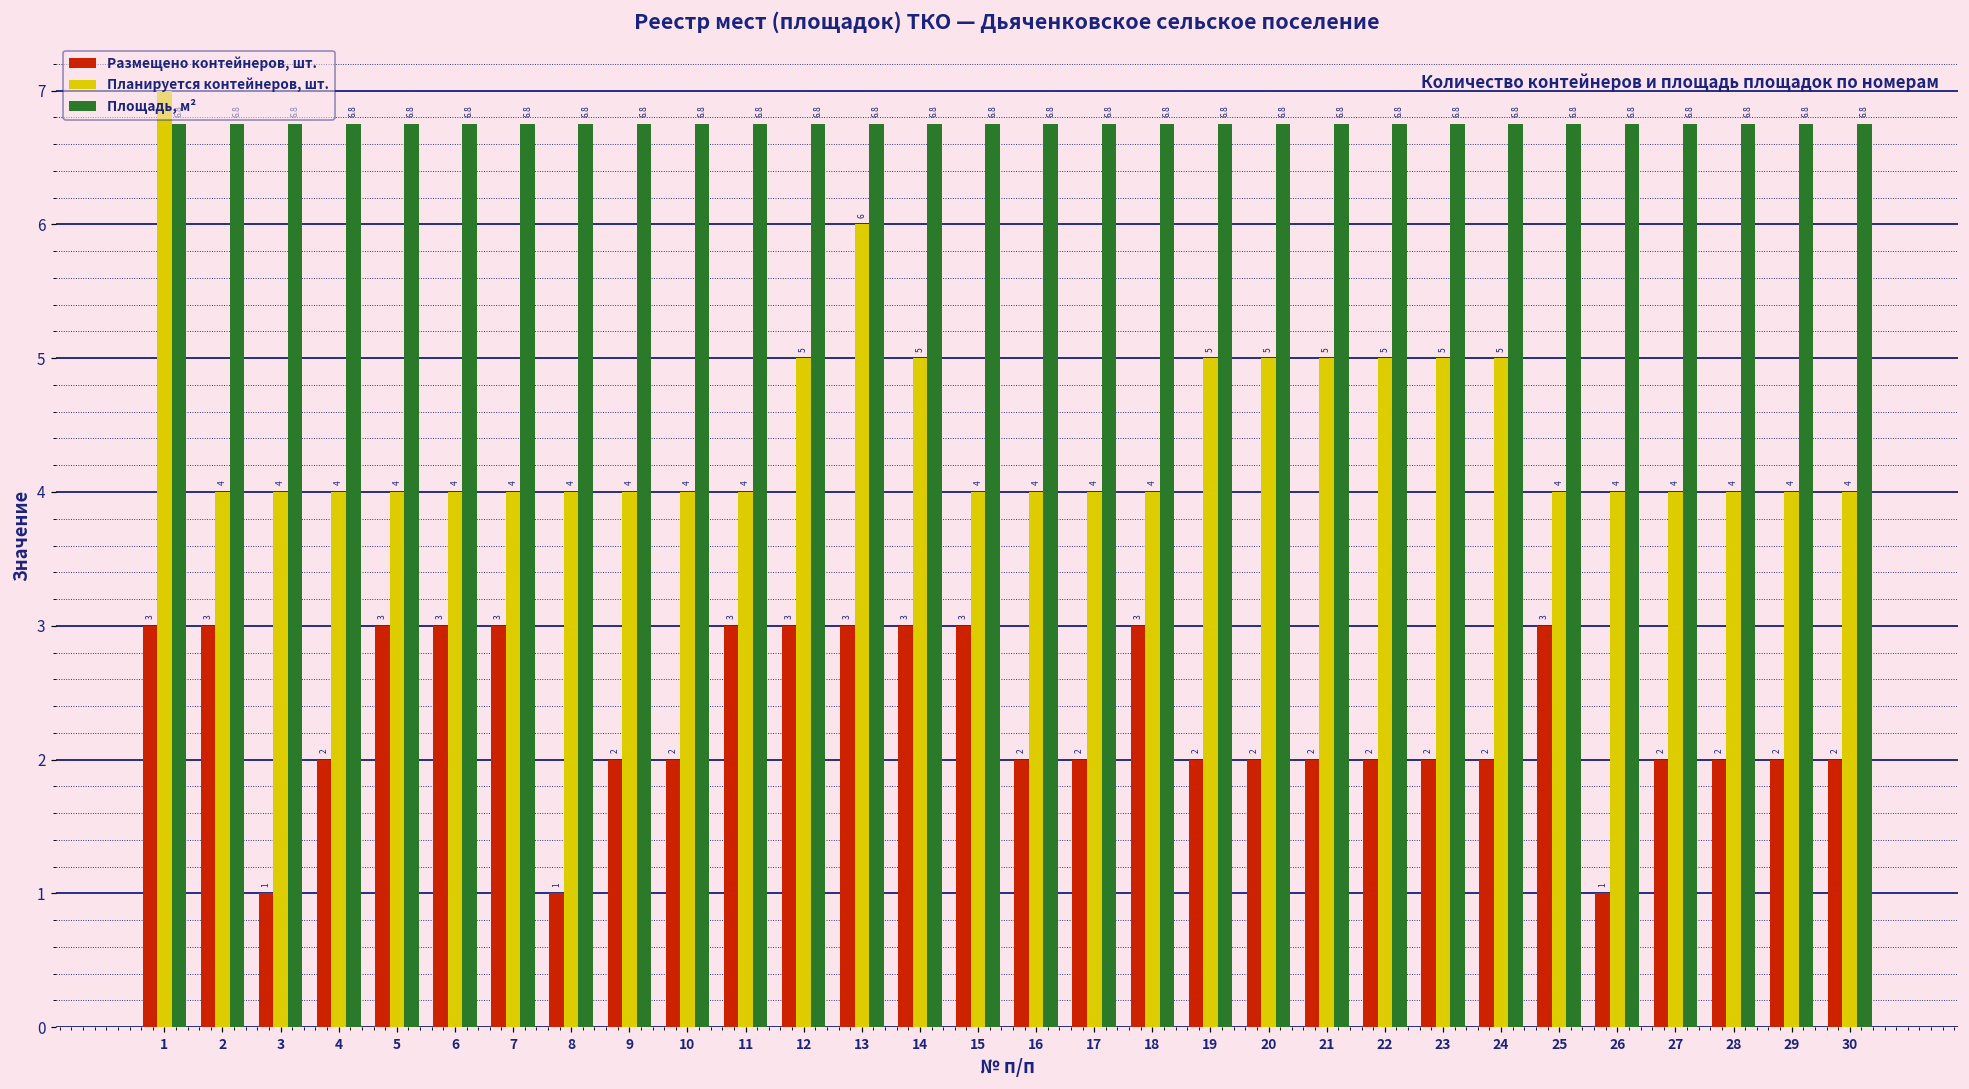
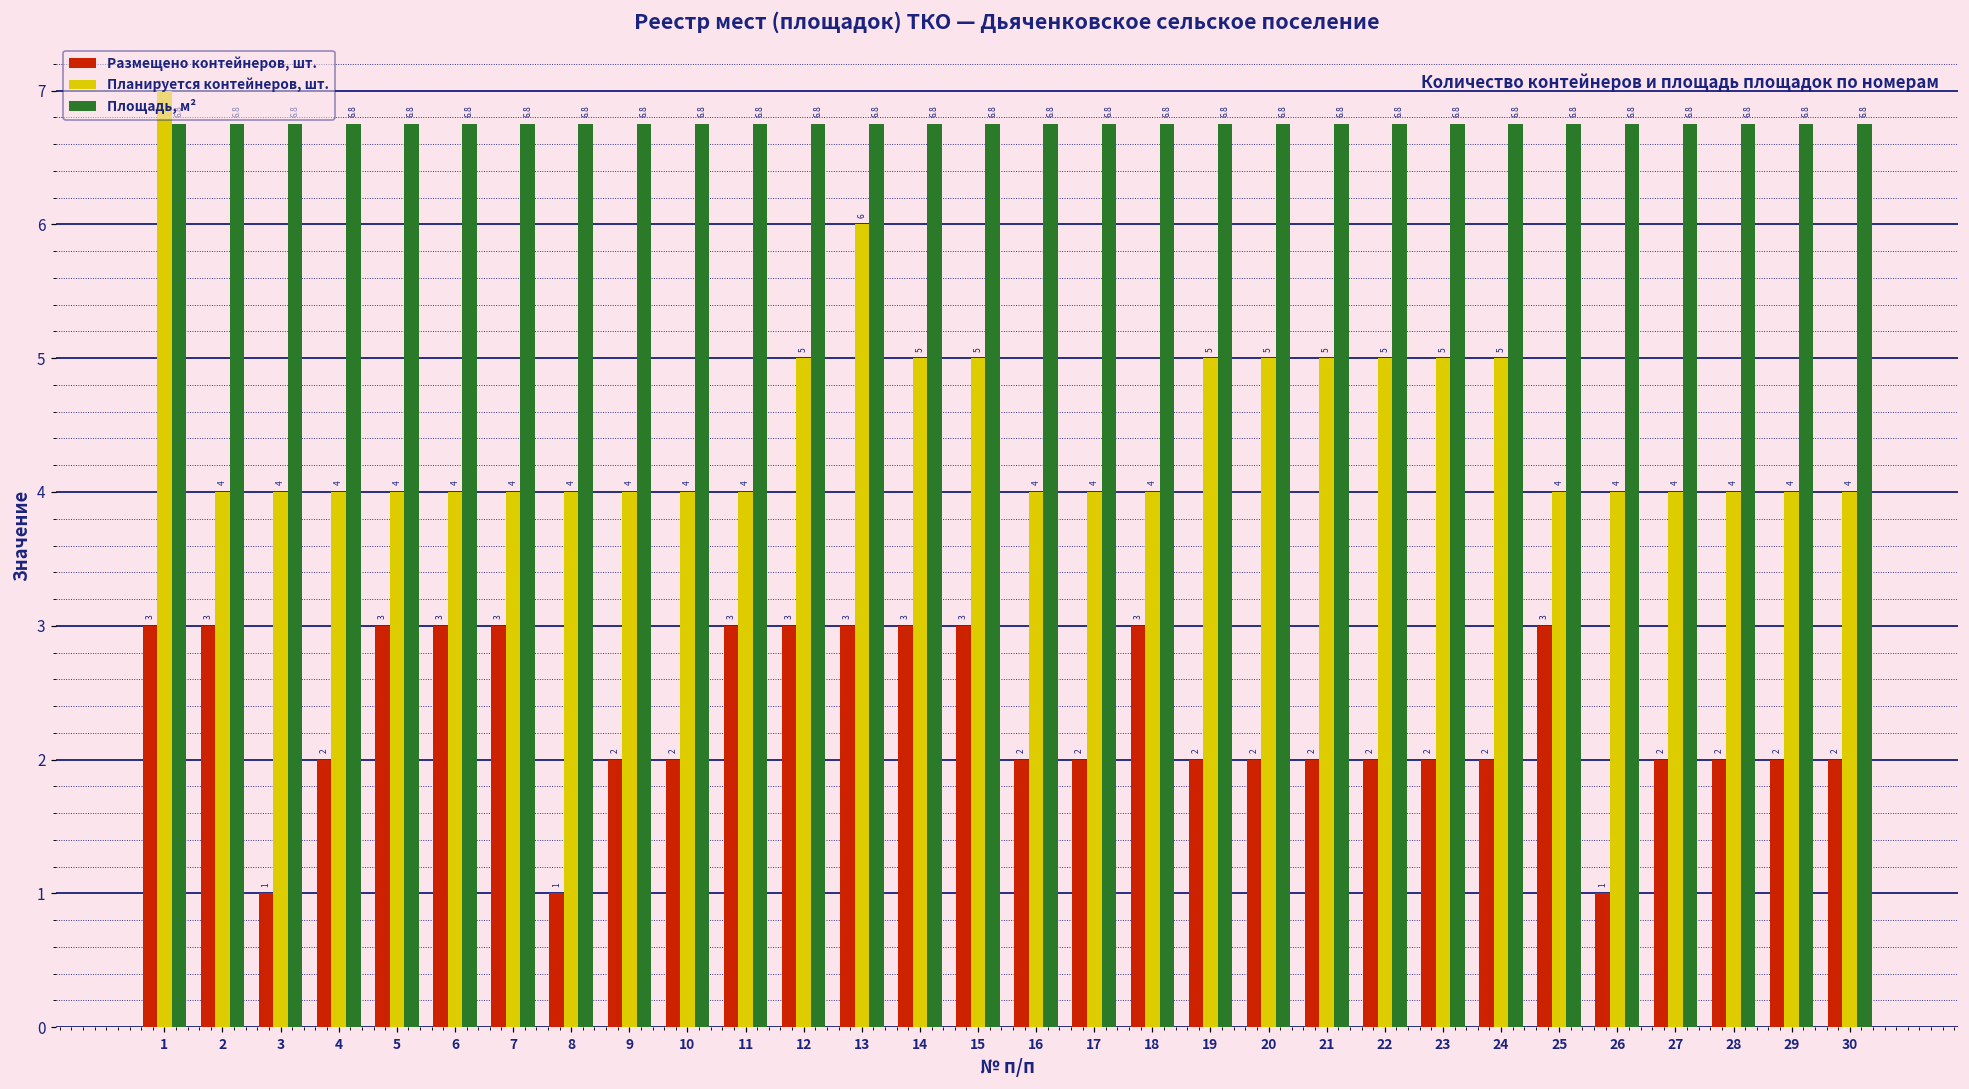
  {
    "Размещено контейнеров, шт.": {
      "1": 3,
      "2": 3,
      "3": 1,
      "4": 2,
      "5": 3,
      "6": 3,
      "7": 3,
      "8": 1,
      "9": 2,
      "10": 2,
      "11": 3,
      "12": 3,
      "13": 3,
      "14": 3,
      "15": 3,
      "16": 2,
      "17": 2,
      "18": 3,
      "19": 2,
      "20": 2,
      "21": 2,
      "22": 2,
      "23": 2,
      "24": 2,
      "25": 3,
      "26": 1,
      "27": 2,
      "28": 2,
      "29": 2,
      "30": 2
    },
    "Планируется контейнеров, шт.": {
      "2": 4,
      "3": 4,
      "4": 4,
      "5": 4,
      "6": 4,
      "7": 4,
      "8": 4,
      "9": 4,
      "10": 4,
      "11": 4,
      "12": 5,
      "13": 6,
      "14": 5,
-     "15": 4,
+     "15": 5,
      "16": 4,
      "17": 4,
      "18": 4,
      "19": 5,
      "20": 5,
      "21": 5,
      "22": 5,
      "23": 5,
      "24": 5,
      "25": 4,
      "26": 4,
      "27": 4,
      "28": 4,
      "29": 4,
      "30": 4
    },
    "Площадь, м²": {
      "4": 6.8,
      "5": 6.8,
      "6": 6.8,
      "7": 6.8,
      "8": 6.8,
      "9": 6.8,
      "10": 6.8,
      "11": 6.8,
      "12": 6.8,
      "13": 6.8,
      "14": 6.8,
      "15": 6.8,
      "16": 6.8,
      "17": 6.8,
      "18": 6.8,
      "19": 6.8,
      "20": 6.8,
      "21": 6.8,
      "22": 6.8,
      "23": 6.8,
      "24": 6.8,
      "25": 6.8,
      "26": 6.8,
      "27": 6.8,
      "28": 6.8,
      "29": 6.8,
      "30": 6.8
    }
  }
